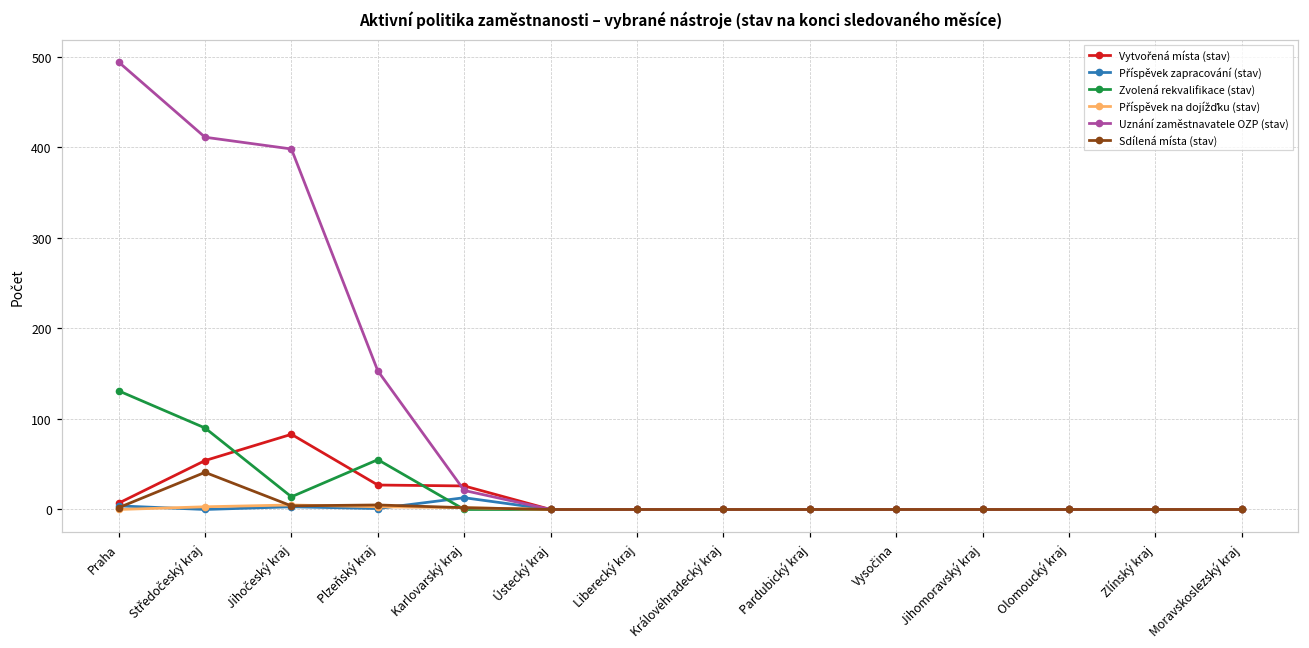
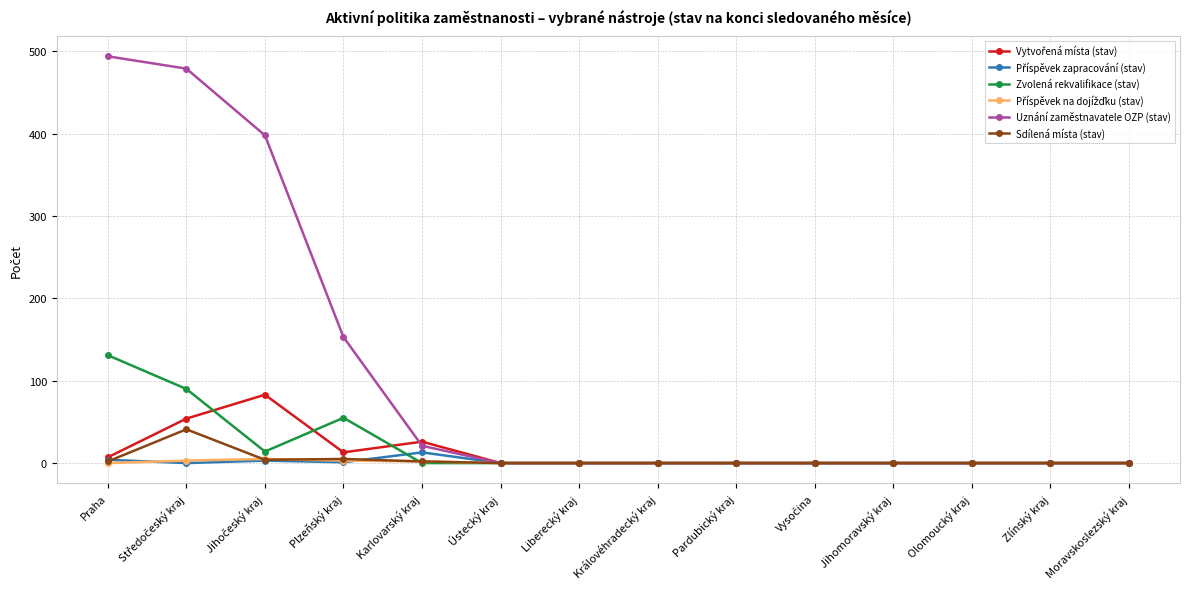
  {
    "Vytvořená místa (stav)": {
      "Středočeský kraj": 50,
      "Jihočeský kraj": 80,
-     "Plzeňský kraj": 30,
+     "Plzeňský kraj": 10,
      "Karlovarský kraj": 30
    },
    "Příspěvek zapracování (stav)": {
      "Karlovarský kraj": 10
    },
    "Zvolená rekvalifikace (stav)": {
      "Praha": 130,
      "Středočeský kraj": 90,
      "Jihočeský kraj": 10,
      "Plzeňský kraj": 60
    },
    "Uznání zaměstnavatele OZP (stav)": {
      "Praha": 490,
-     "Středočeský kraj": 410,
+     "Středočeský kraj": 480,
      "Jihočeský kraj": 400,
      "Plzeňský kraj": 150,
      "Karlovarský kraj": 20
    },
    "Sdílená místa (stav)": {
      "Středočeský kraj": 40
    }
  }
